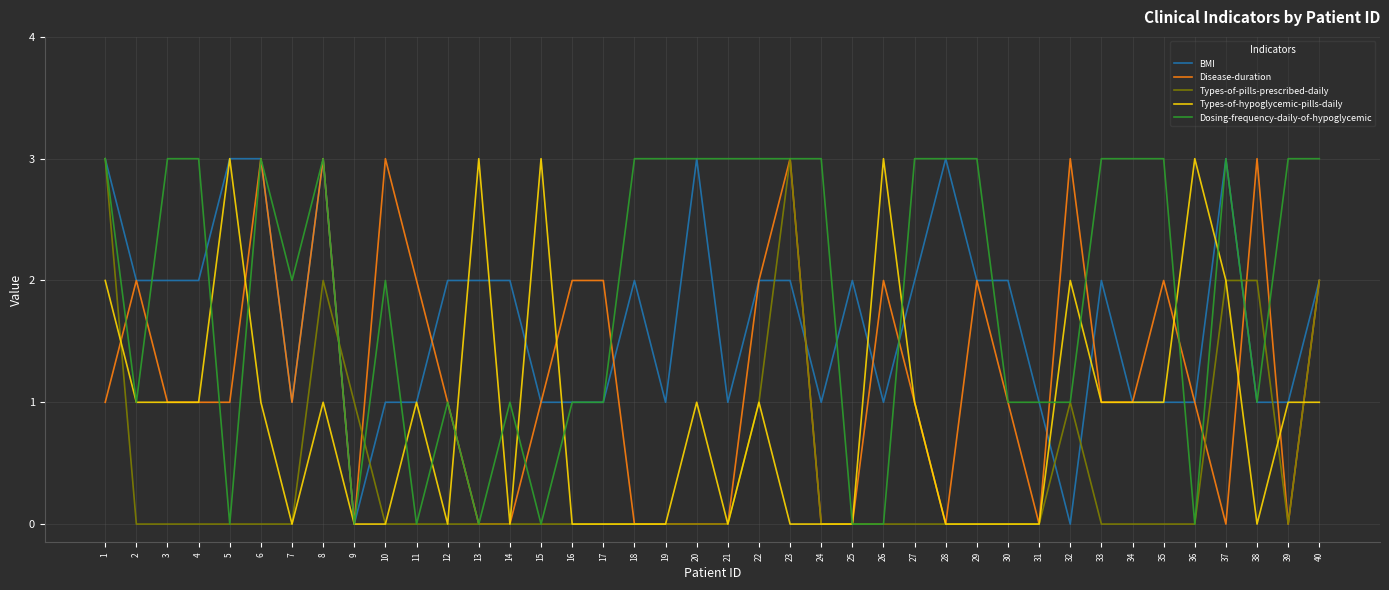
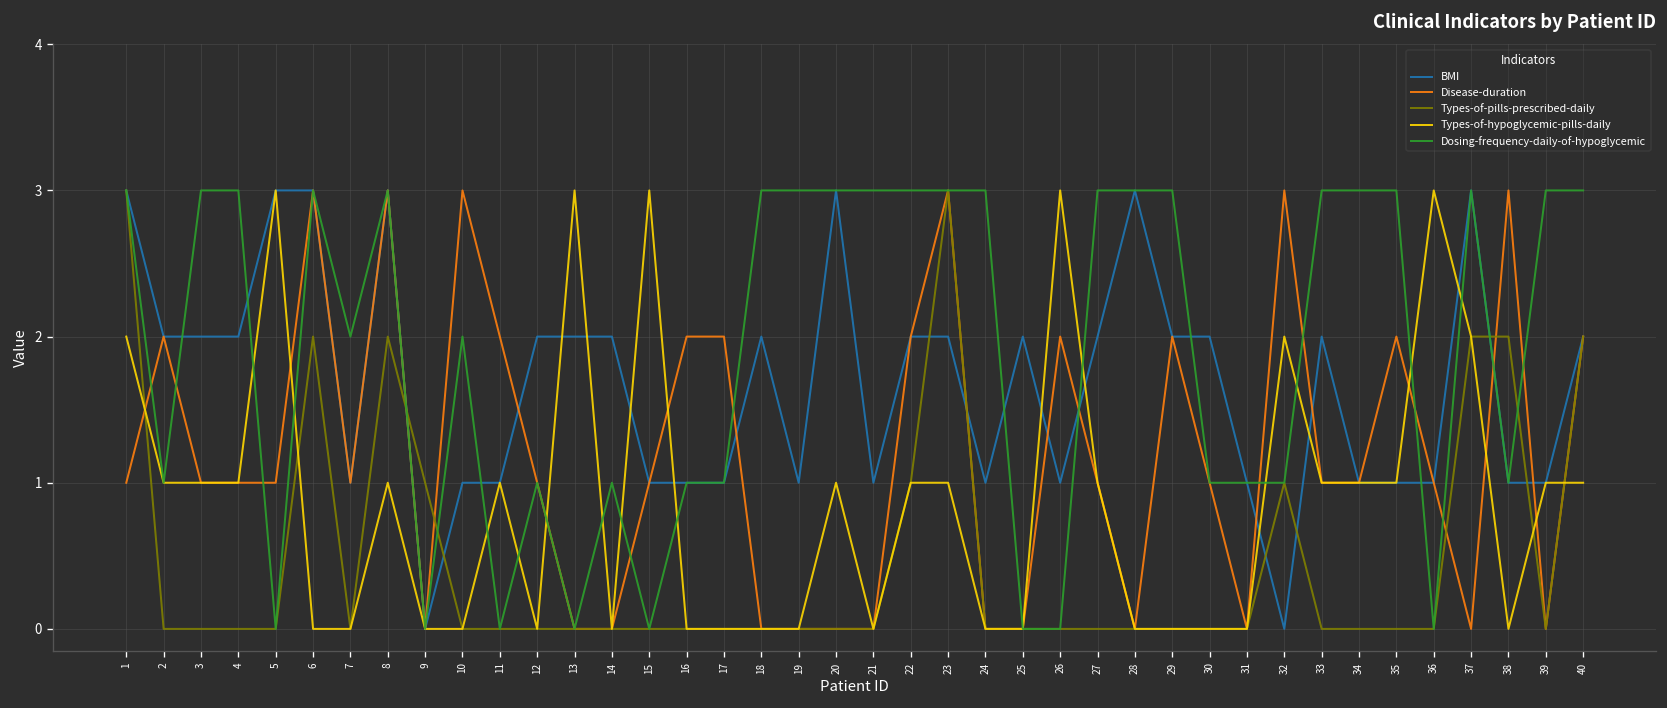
  {
    "BMI": {
      "3": 2,
      "4": 2,
      "10": 1,
      "12": 2,
      "13": 2,
      "14": 2,
      "18": 2,
      "19": 1,
      "21": 1,
      "23": 2,
      "24": 1,
      "25": 2,
      "26": 1,
      "27": 2,
      "30": 2,
      "32": 0,
      "33": 2
    },
    "Disease-duration": {
      "1": 1,
      "5": 1,
      "10": 3,
      "11": 2,
      "16": 2,
      "17": 2,
      "26": 2,
      "32": 3,
      "35": 2,
      "37": 0,
      "38": 3
    },
    "Types-of-pills-prescribed-daily": {
      "2": 0,
      "3": 0,
      "4": 0,
-     "6": 0,
+     "6": 2,
      "8": 2,
      "9": 1,
      "27": 0,
      "33": 0,
      "34": 0,
      "35": 0,
      "38": 2
    },
    "Types-of-hypoglycemic-pills-daily": {
      "1": 2,
-     "6": 1,
+     "6": 0,
      "8": 1,
      "13": 3,
      "15": 3,
      "20": 1,
-     "23": 0,
+     "23": 1,
      "26": 3,
      "32": 2,
      "36": 3,
      "38": 0,
      "40": 1
    },
    "Dosing-frequency-daily-of-hypoglycemic": {
      "3": 3,
      "4": 3,
      "7": 2,
      "10": 2,
      "14": 1,
      "18": 3,
      "19": 3,
      "21": 3,
      "22": 3,
      "24": 3,
      "27": 3,
      "29": 3,
      "33": 3,
      "34": 3,
      "35": 3,
      "39": 3,
      "40": 3
    }
  }
